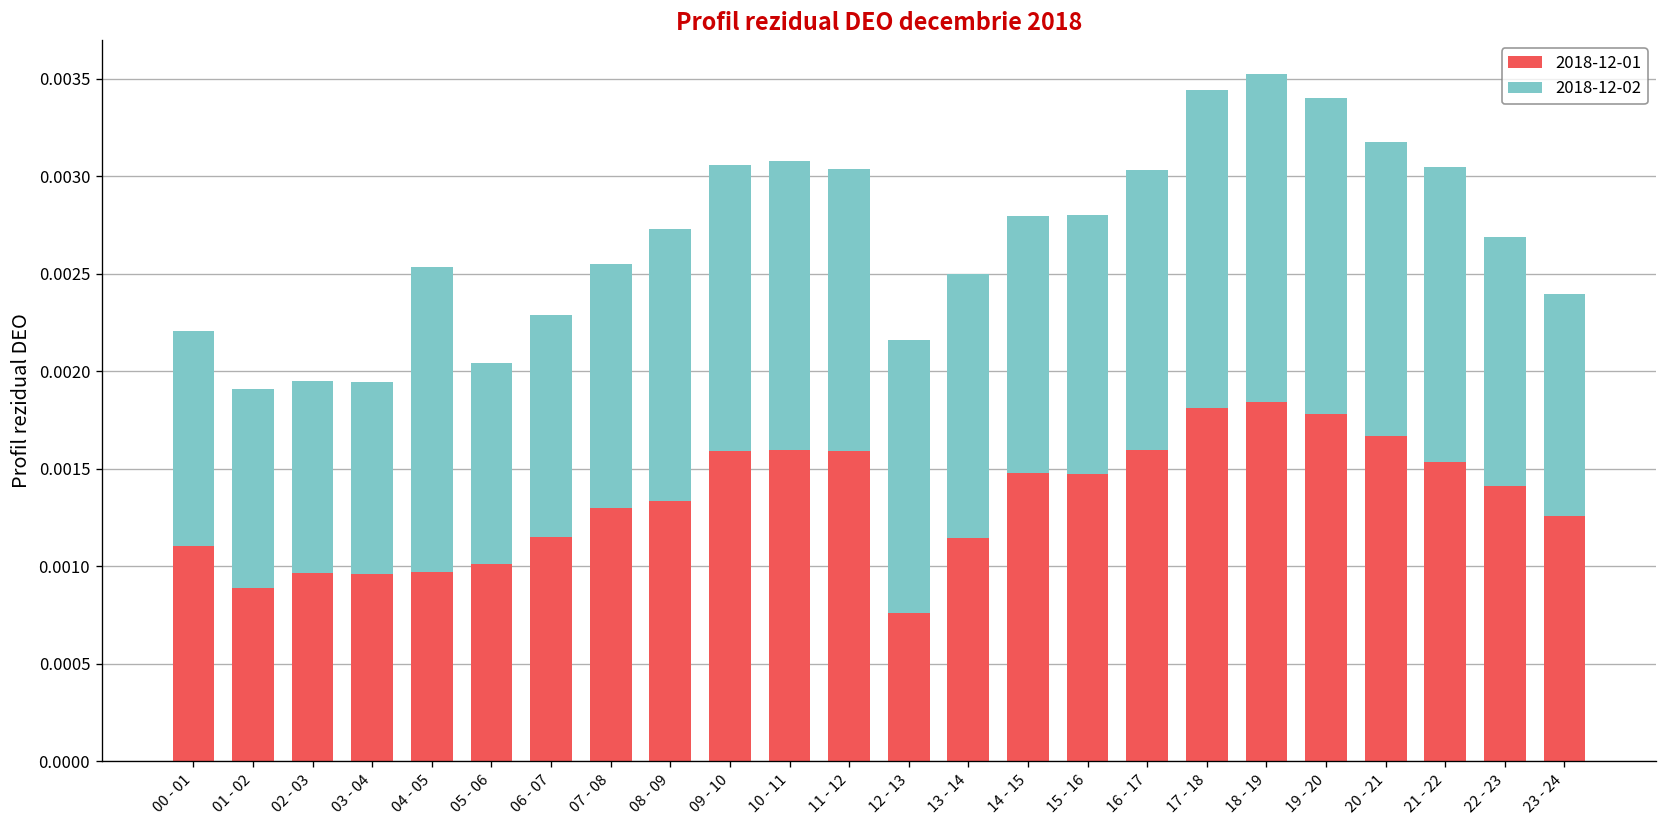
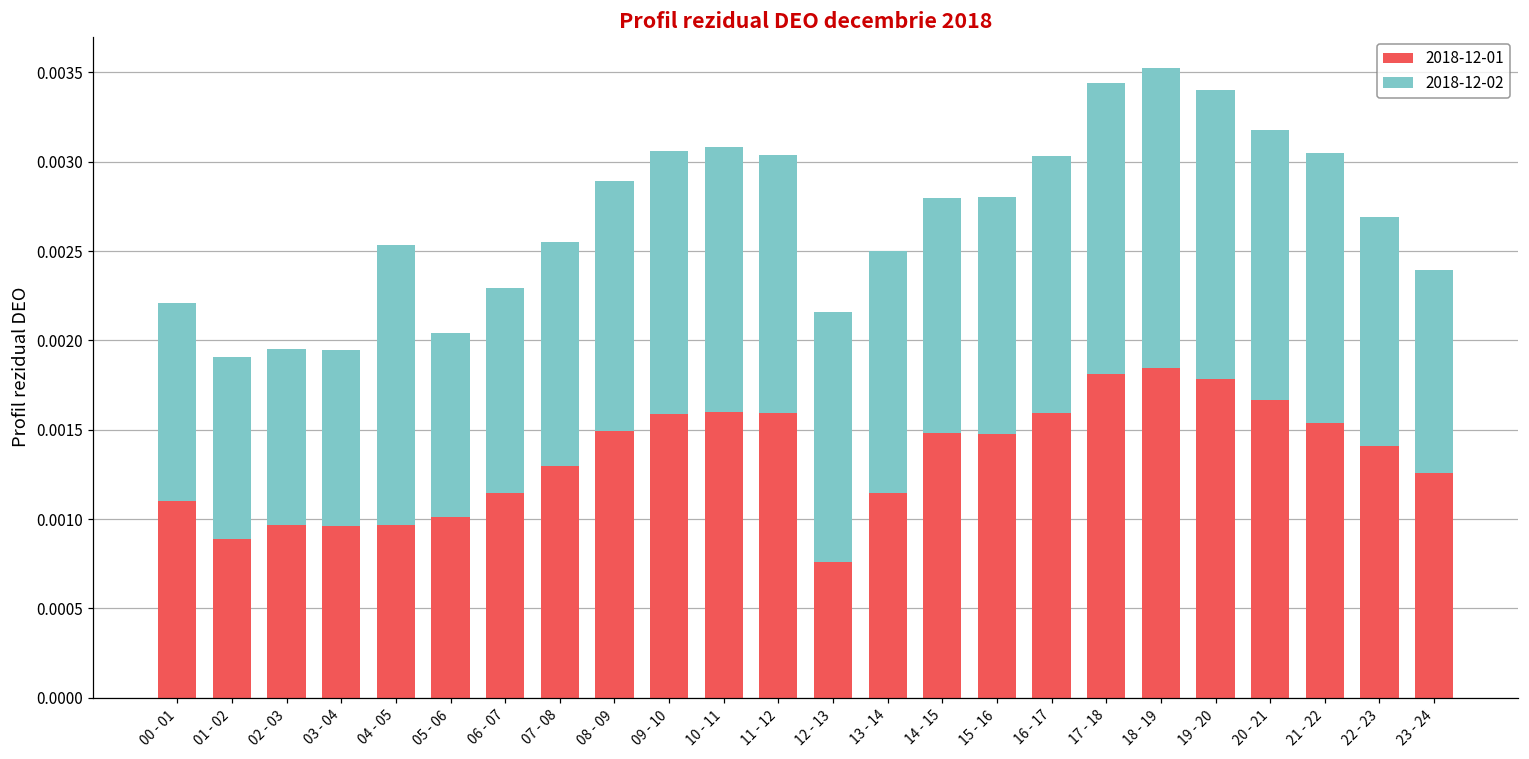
  {
    "2018-12-01": {
      "00 - 01": 0.00110,
      "01 - 02": 0.00089,
      "02 - 03": 0.00097,
      "03 - 04": 0.00096,
      "04 - 05": 0.00097,
      "05 - 06": 0.00101,
      "06 - 07": 0.00115,
      "07 - 08": 0.00130,
-     "08 - 09": 0.00133,
+     "08 - 09": 0.00149,
      "09 - 10": 0.00159,
      "10 - 11": 0.00160,
      "11 - 12": 0.00159,
      "12 - 13": 0.00076,
      "13 - 14": 0.00114,
      "14 - 15": 0.00148,
      "15 - 16": 0.00148,
      "16 - 17": 0.00159,
      "17 - 18": 0.00181,
      "18 - 19": 0.00184,
      "19 - 20": 0.00178,
      "20 - 21": 0.00167,
      "21 - 22": 0.00154,
      "22 - 23": 0.00141,
      "23 - 24": 0.00126
    },
    "2018-12-02": {
      "00 - 01": 0.00111,
      "01 - 02": 0.00102,
      "02 - 03": 0.00099,
      "03 - 04": 0.00098,
      "04 - 05": 0.00157,
      "05 - 06": 0.00103,
      "06 - 07": 0.00114,
      "07 - 08": 0.00126,
      "08 - 09": 0.00140,
      "09 - 10": 0.00147,
      "10 - 11": 0.00148,
      "11 - 12": 0.00144,
      "12 - 13": 0.00140,
      "13 - 14": 0.00135,
      "14 - 15": 0.00132,
      "15 - 16": 0.00133,
      "16 - 17": 0.00144,
      "17 - 18": 0.00163,
      "18 - 19": 0.00168,
      "19 - 20": 0.00162,
      "20 - 21": 0.00151,
      "21 - 22": 0.00151,
      "22 - 23": 0.00128,
      "23 - 24": 0.00114
    }
  }
